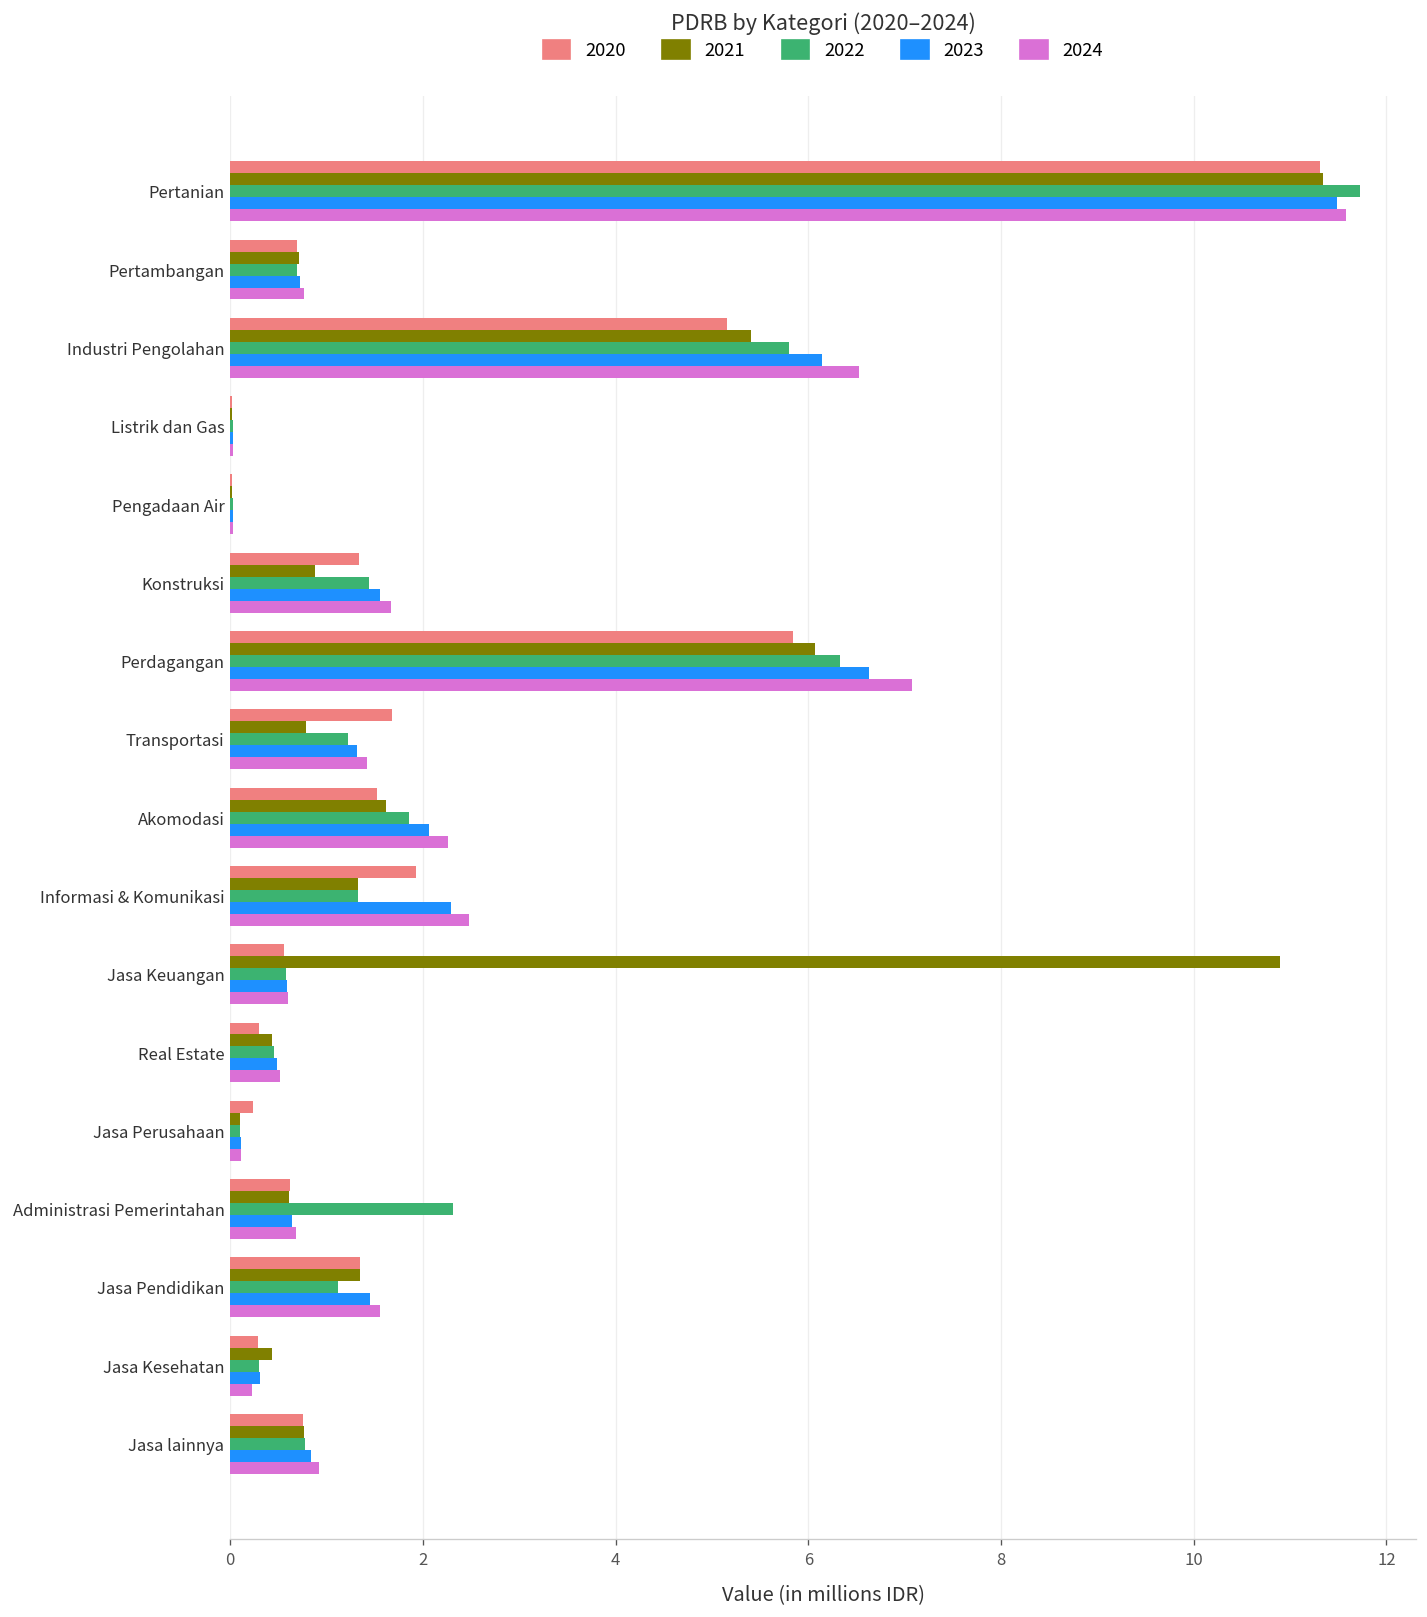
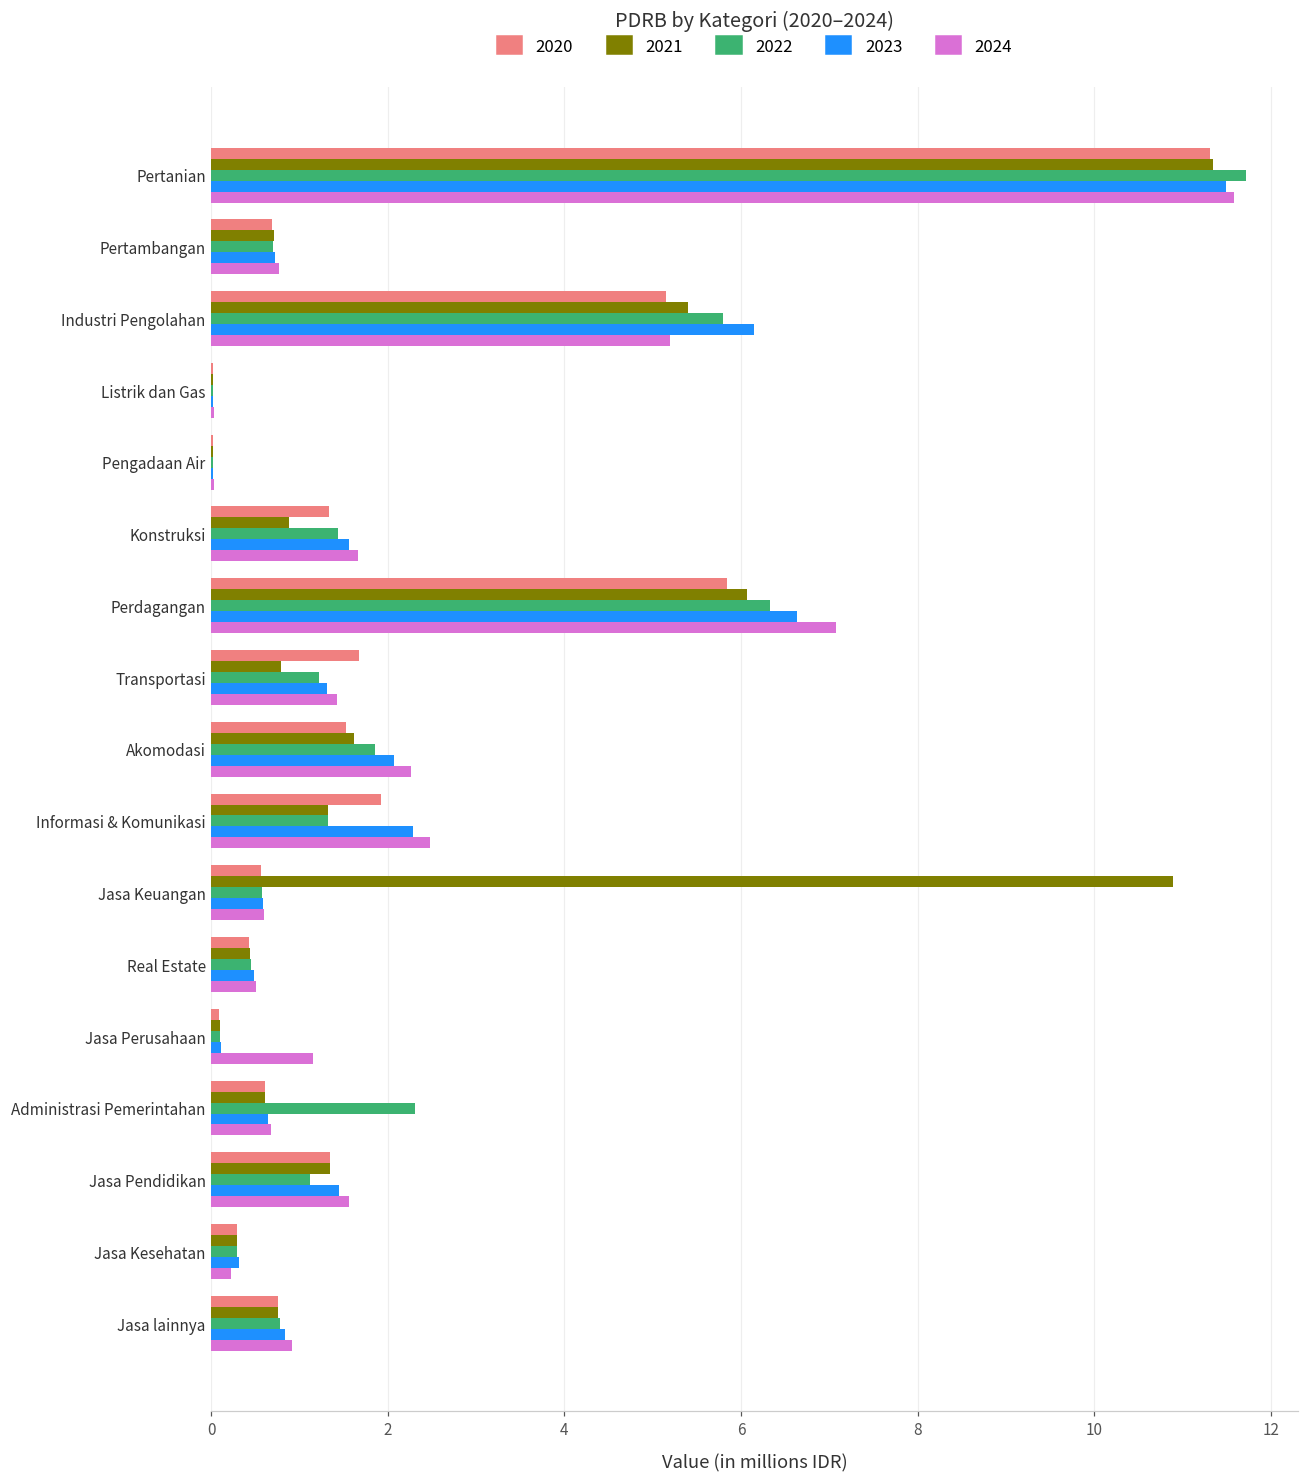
  {
    "2020": {
      "Pertanian": 11.3,
      "Pertambangan": 0.7,
      "Industri Pengolahan": 5.2,
      "Konstruksi": 1.3,
      "Perdagangan": 5.8,
      "Transportasi": 1.7,
      "Akomodasi": 1.5,
      "Informasi & Komunikasi": 1.9,
      "Jasa Keuangan": 0.6,
-     "Real Estate": 0.3,
-     "Jasa Perusahaan": 0.2,
+     "Real Estate": 0.4,
+     "Jasa Perusahaan": 0.1,
      "Administrasi Pemerintahan": 0.6,
      "Jasa Pendidikan": 1.3,
      "Jasa Kesehatan": 0.3,
      "Jasa lainnya": 0.8
    },
    "2021": {
      "Pertanian": 11.3,
      "Pertambangan": 0.7,
      "Industri Pengolahan": 5.4,
      "Konstruksi": 0.9,
      "Perdagangan": 6.1,
      "Transportasi": 0.8,
      "Akomodasi": 1.6,
      "Informasi & Komunikasi": 1.3,
      "Jasa Keuangan": 10.9,
      "Real Estate": 0.4,
      "Jasa Perusahaan": 0.1,
      "Administrasi Pemerintahan": 0.6,
      "Jasa Pendidikan": 1.4,
-     "Jasa Kesehatan": 0.4,
+     "Jasa Kesehatan": 0.3,
      "Jasa lainnya": 0.8
    },
    "2022": {
      "Pertanian": 11.7,
      "Pertambangan": 0.7,
      "Industri Pengolahan": 5.8,
      "Konstruksi": 1.4,
      "Perdagangan": 6.3,
      "Transportasi": 1.2,
      "Akomodasi": 1.9,
      "Informasi & Komunikasi": 1.3,
      "Jasa Keuangan": 0.6,
      "Real Estate": 0.5,
      "Jasa Perusahaan": 0.1,
      "Administrasi Pemerintahan": 2.3,
      "Jasa Pendidikan": 1.1,
      "Jasa Kesehatan": 0.3,
      "Jasa lainnya": 0.8
    },
    "2023": {
      "Pertanian": 11.5,
      "Pertambangan": 0.7,
      "Industri Pengolahan": 6.1,
      "Konstruksi": 1.6,
      "Perdagangan": 6.6,
      "Transportasi": 1.3,
      "Akomodasi": 2.1,
      "Informasi & Komunikasi": 2.3,
      "Jasa Keuangan": 0.6,
      "Real Estate": 0.5,
      "Jasa Perusahaan": 0.1,
      "Administrasi Pemerintahan": 0.6,
      "Jasa Pendidikan": 1.4,
      "Jasa Kesehatan": 0.3,
      "Jasa lainnya": 0.8
    },
    "2024": {
      "Pertanian": 11.6,
      "Pertambangan": 0.8,
-     "Industri Pengolahan": 6.5,
+     "Industri Pengolahan": 5.2,
      "Konstruksi": 1.7,
      "Perdagangan": 7.1,
      "Transportasi": 1.4,
      "Akomodasi": 2.3,
      "Informasi & Komunikasi": 2.5,
      "Jasa Keuangan": 0.6,
      "Real Estate": 0.5,
-     "Jasa Perusahaan": 0.1,
+     "Jasa Perusahaan": 1.2,
      "Administrasi Pemerintahan": 0.7,
      "Jasa Pendidikan": 1.6,
      "Jasa Kesehatan": 0.2,
      "Jasa lainnya": 0.9
    }
  }
